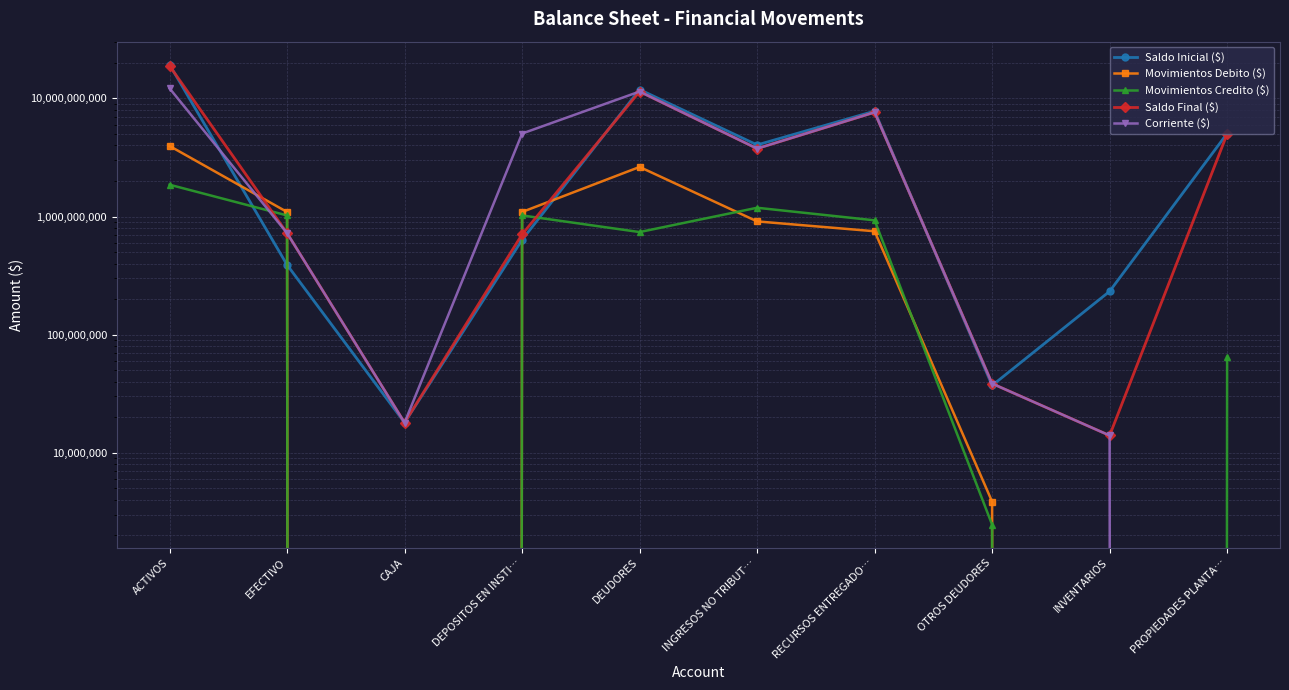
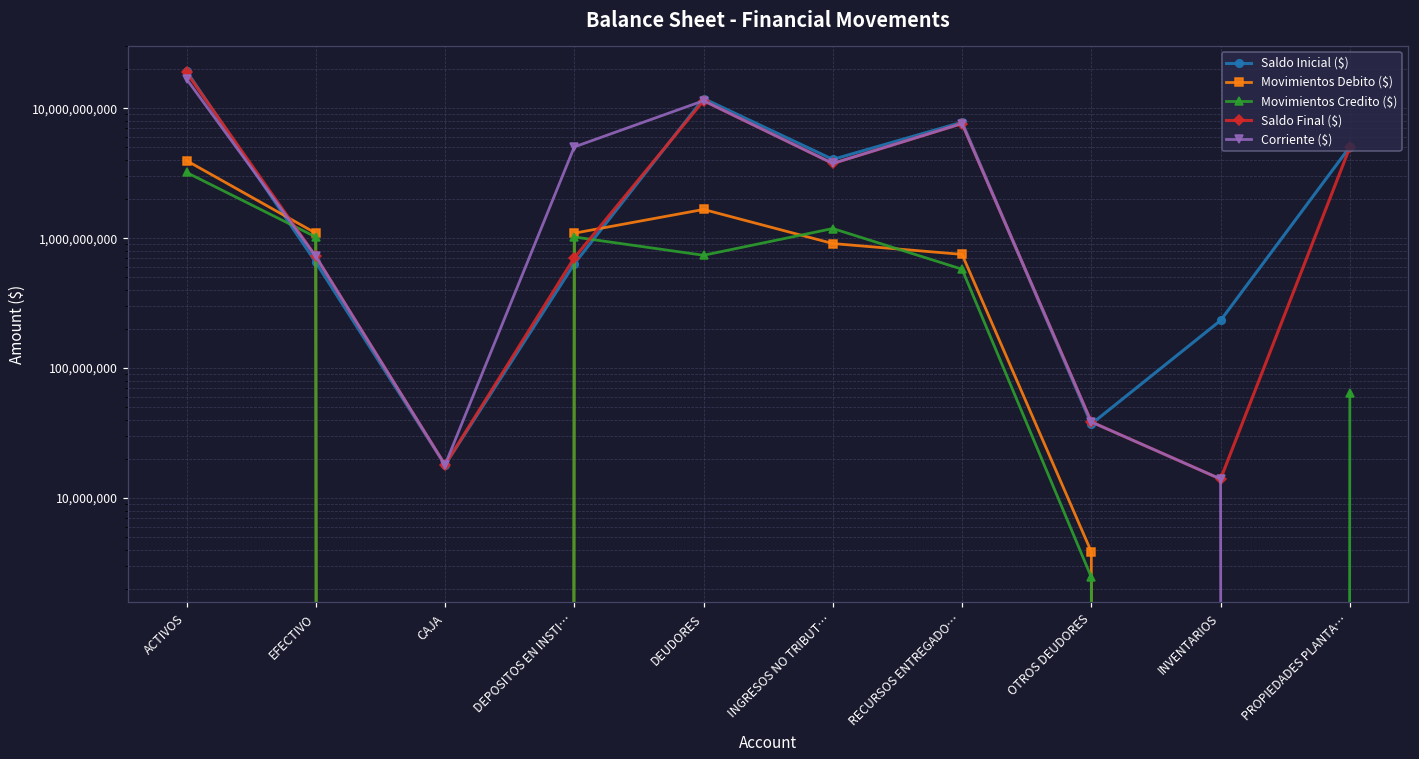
  {
    "Saldo Inicial ($)": {
-     "EFECTIVO": "390,000,000",
+     "EFECTIVO": "700,000,000",
      "DEPOSITOS EN INSTI…": "600,000,000",
      "INGRESOS NO TRIBUT…": "4,000,000,000",
      "INVENTARIOS": "230,000,000"
    },
    "Movimientos Debito ($)": {
      "ACTIVOS": "4,000,000,000",
      "EFECTIVO": "1,100,000,000",
      "DEPOSITOS EN INSTI…": "1,100,000,000",
-     "DEUDORES": "2,600,000,000",
+     "DEUDORES": "1,700,000,000",
      "INGRESOS NO TRIBUT…": "900,000,000",
      "RECURSOS ENTREGADO…": "800,000,000",
      "OTROS DEUDORES": "3,900,000"
    },
    "Movimientos Credito ($)": {
-     "ACTIVOS": "1,900,000,000",
+     "ACTIVOS": "3,200,000,000",
      "EFECTIVO": "1,000,000,000",
      "DEPOSITOS EN INSTI…": "1,000,000,000",
      "DEUDORES": "700,000,000",
      "INGRESOS NO TRIBUT…": "1,200,000,000",
-     "RECURSOS ENTREGADO…": "900,000,000",
+     "RECURSOS ENTREGADO…": "600,000,000",
      "OTROS DEUDORES": "2,500,000",
      "PROPIEDADES PLANTA…": "60,000,000"
    },
    "Saldo Final ($)": {
      "DEPOSITOS EN INSTI…": "700,000,000"
    },
    "Corriente ($)": {
-     "ACTIVOS": "12,000,000,000",
+     "ACTIVOS": "17,000,000,000",
      "DEPOSITOS EN INSTI…": "5,000,000,000"
    }
  }
